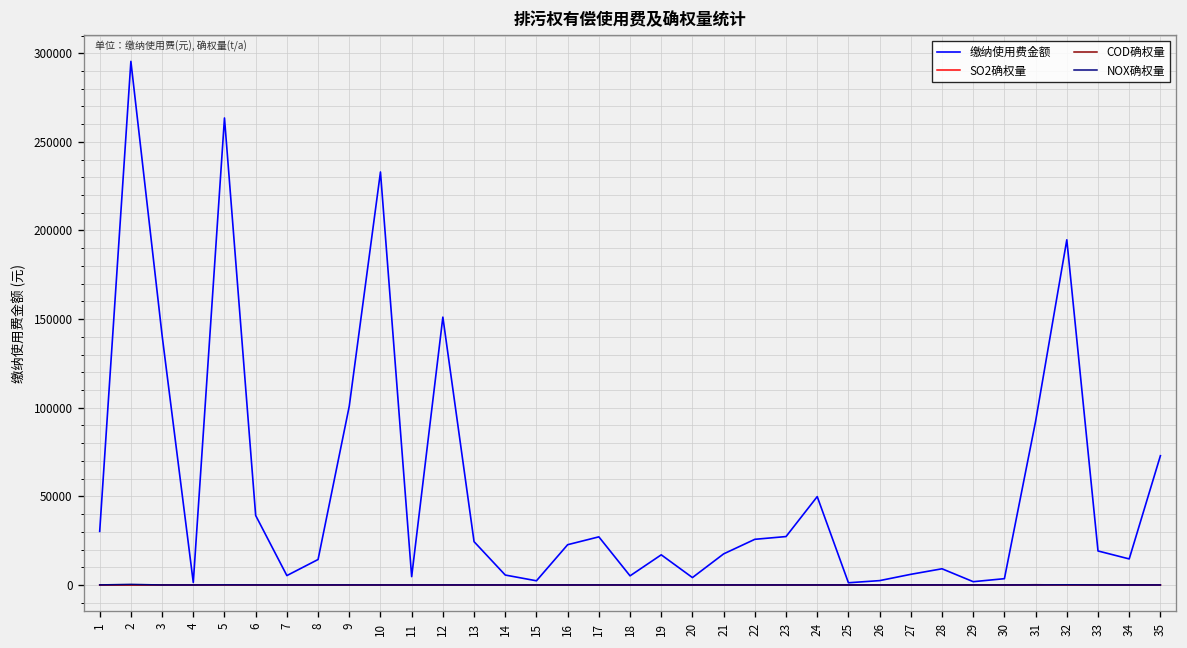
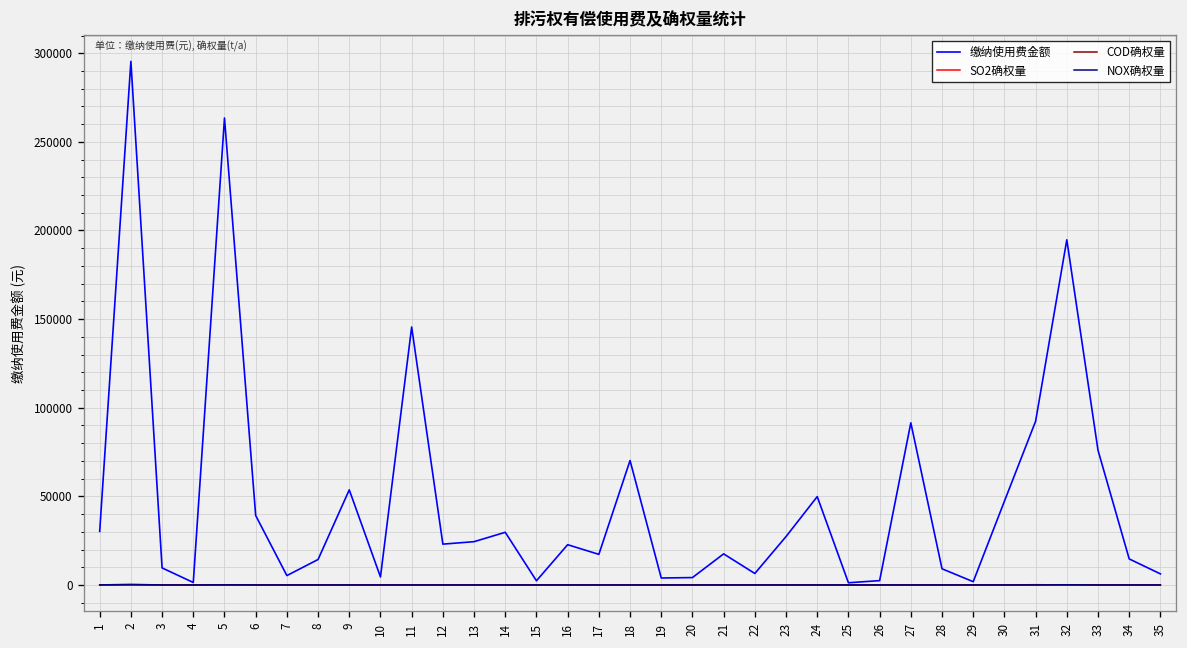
  {
    "缴纳使用费金额": {
      "1": 30000,
      "2": 295000,
-     "3": 141000,
+     "3": 10000,
      "5": 263000,
      "6": 39000,
      "7": 5000,
      "8": 14000,
-     "9": 101000,
-     "10": 233000,
-     "11": 5000,
-     "12": 151000,
+     "9": 54000,
+     "10": 5000,
+     "11": 146000,
+     "12": 23000,
      "13": 24000,
-     "14": 6000,
+     "14": 30000,
      "15": 2000,
      "16": 23000,
-     "17": 27000,
-     "18": 5000,
-     "19": 17000,
+     "17": 17000,
+     "18": 70000,
+     "19": 4000,
      "20": 4000,
      "21": 18000,
-     "22": 26000,
+     "22": 6000,
      "23": 27000,
      "24": 50000,
      "26": 2000,
-     "27": 6000,
+     "27": 91000,
      "28": 9000,
      "29": 2000,
-     "30": 4000,
+     "30": 47000,
      "31": 92000,
      "32": 195000,
-     "33": 19000,
+     "33": 76000,
      "34": 15000,
-     "35": 73000
+     "35": 6000
    }
  }
